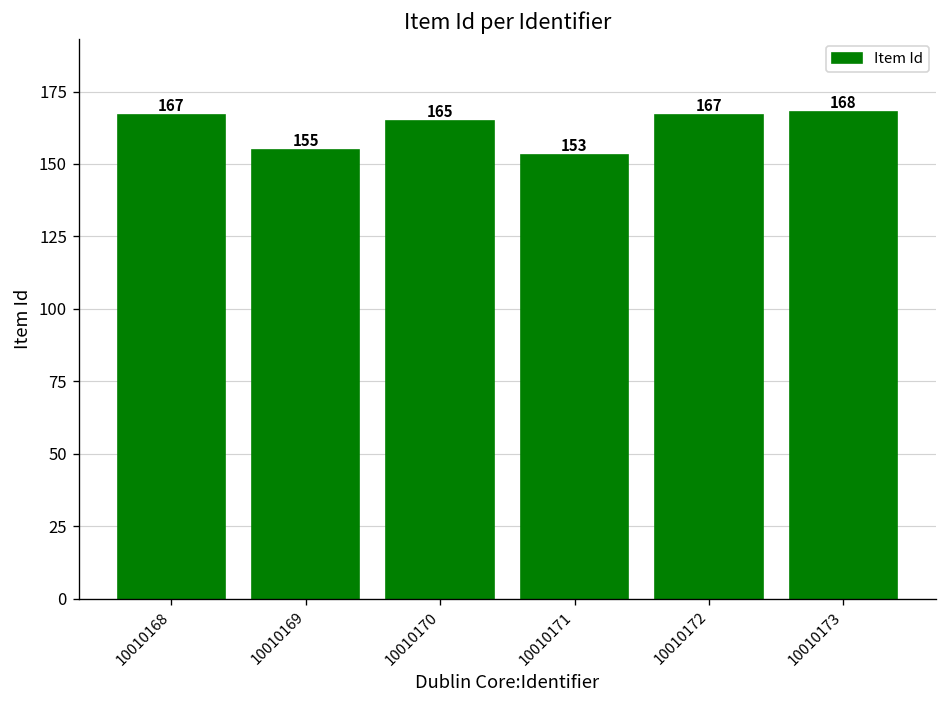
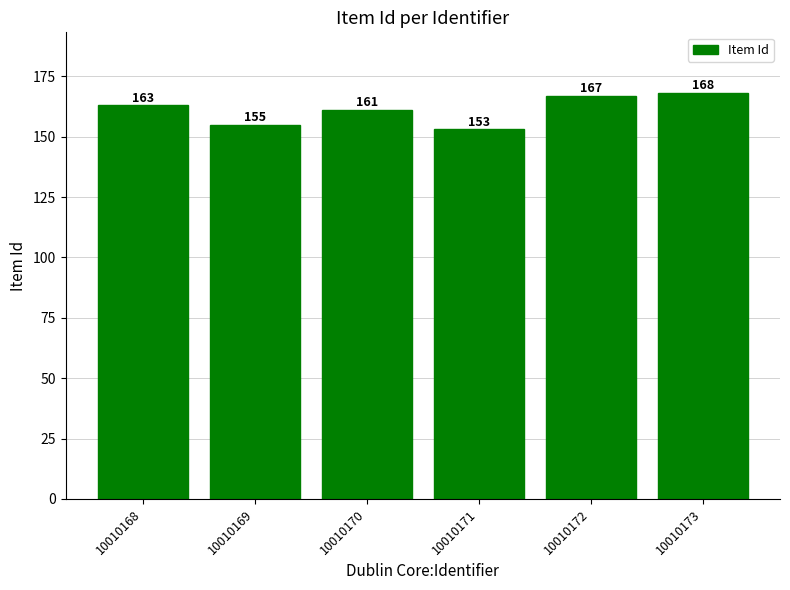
  {
-   "10010168": 167,
+   "10010168": 163,
    "10010169": 155,
-   "10010170": 165,
+   "10010170": 161,
    "10010171": 153,
    "10010172": 167,
    "10010173": 168
  }
